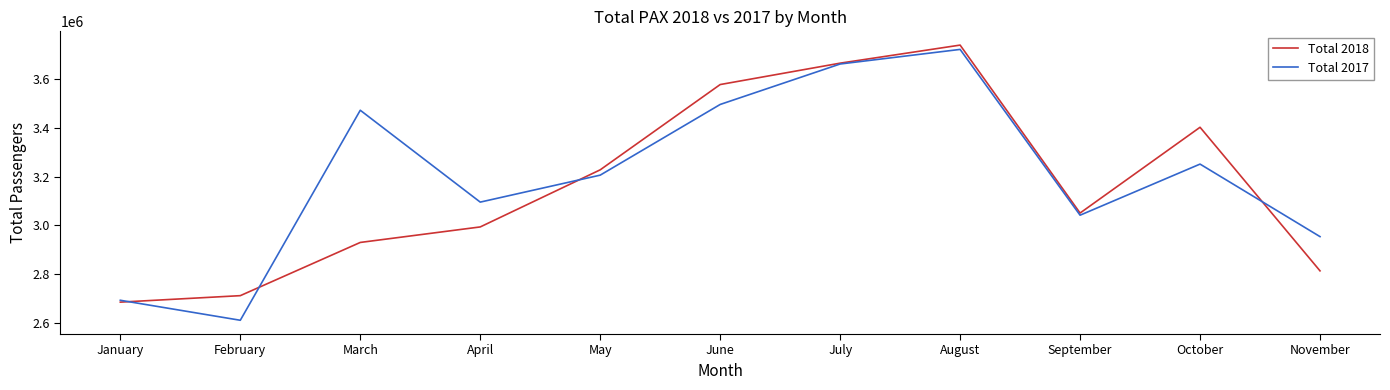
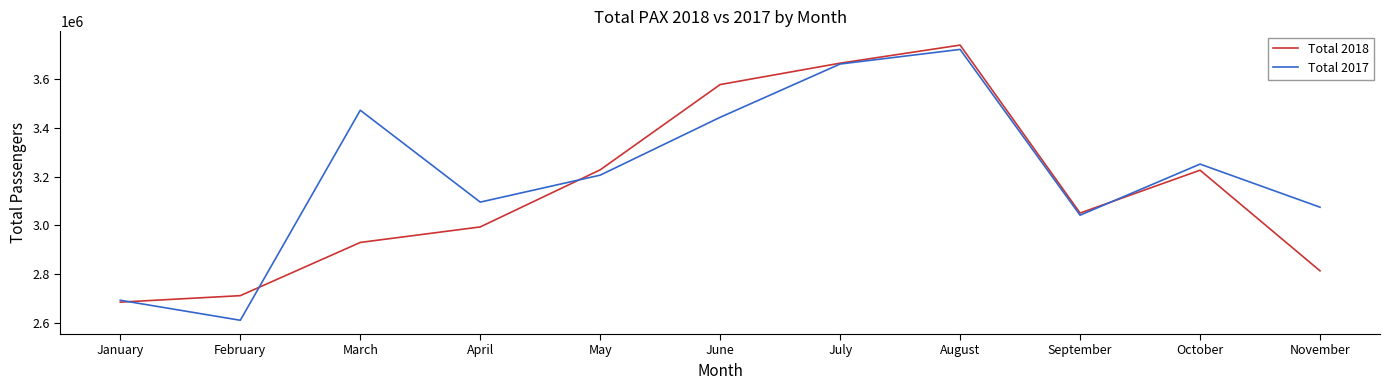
  {
    "Total 2018": {
      "February": 2710000,
      "March": 2930000,
      "April": 2990000,
      "May": 3230000,
      "June": 3580000,
      "August": 3740000,
-     "October": 3400000,
+     "October": 3230000,
      "November": 2810000
    },
    "Total 2017": {
      "February": 2610000,
      "March": 3470000,
      "April": 3100000,
      "May": 3210000,
-     "June": 3500000,
+     "June": 3440000,
      "August": 3720000,
      "October": 3250000,
-     "November": 2950000
+     "November": 3070000
    }
  }
